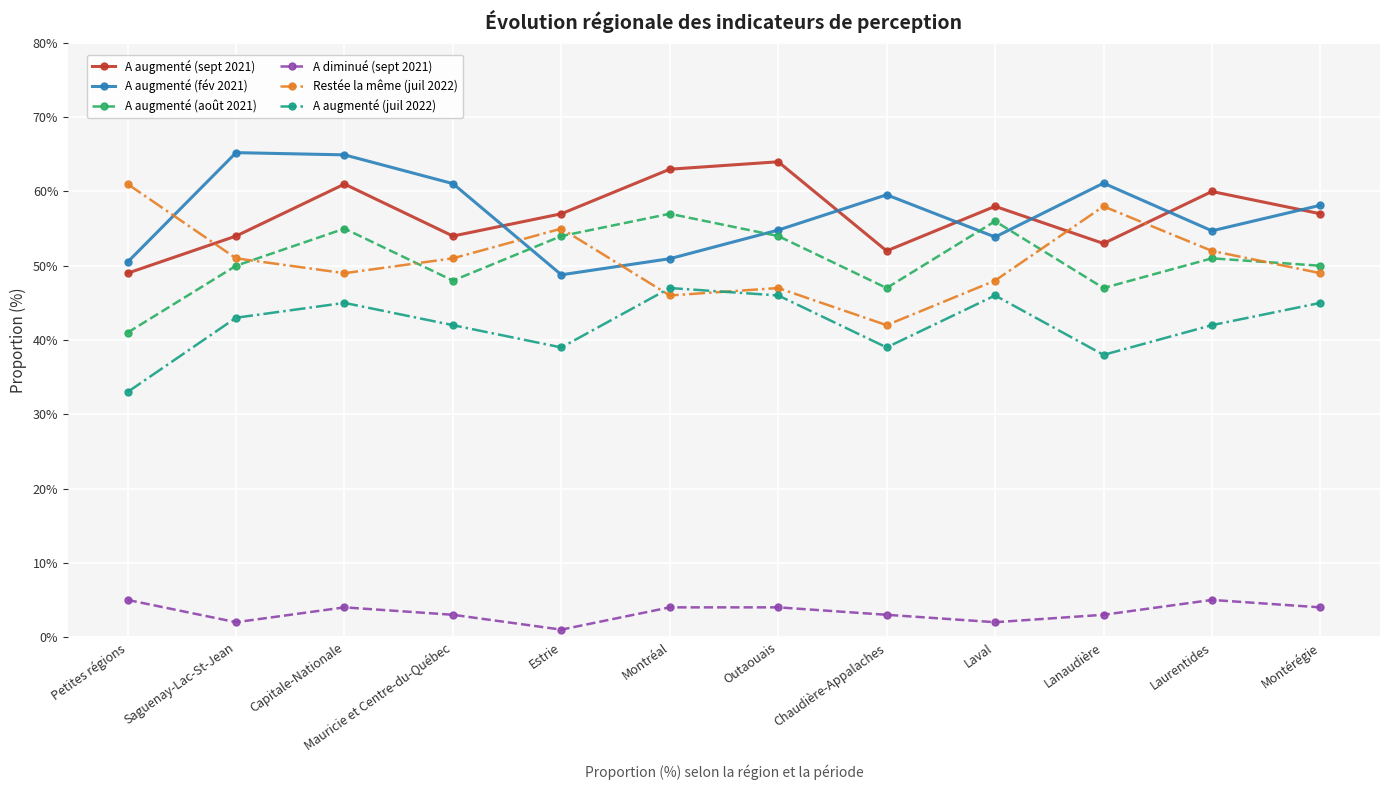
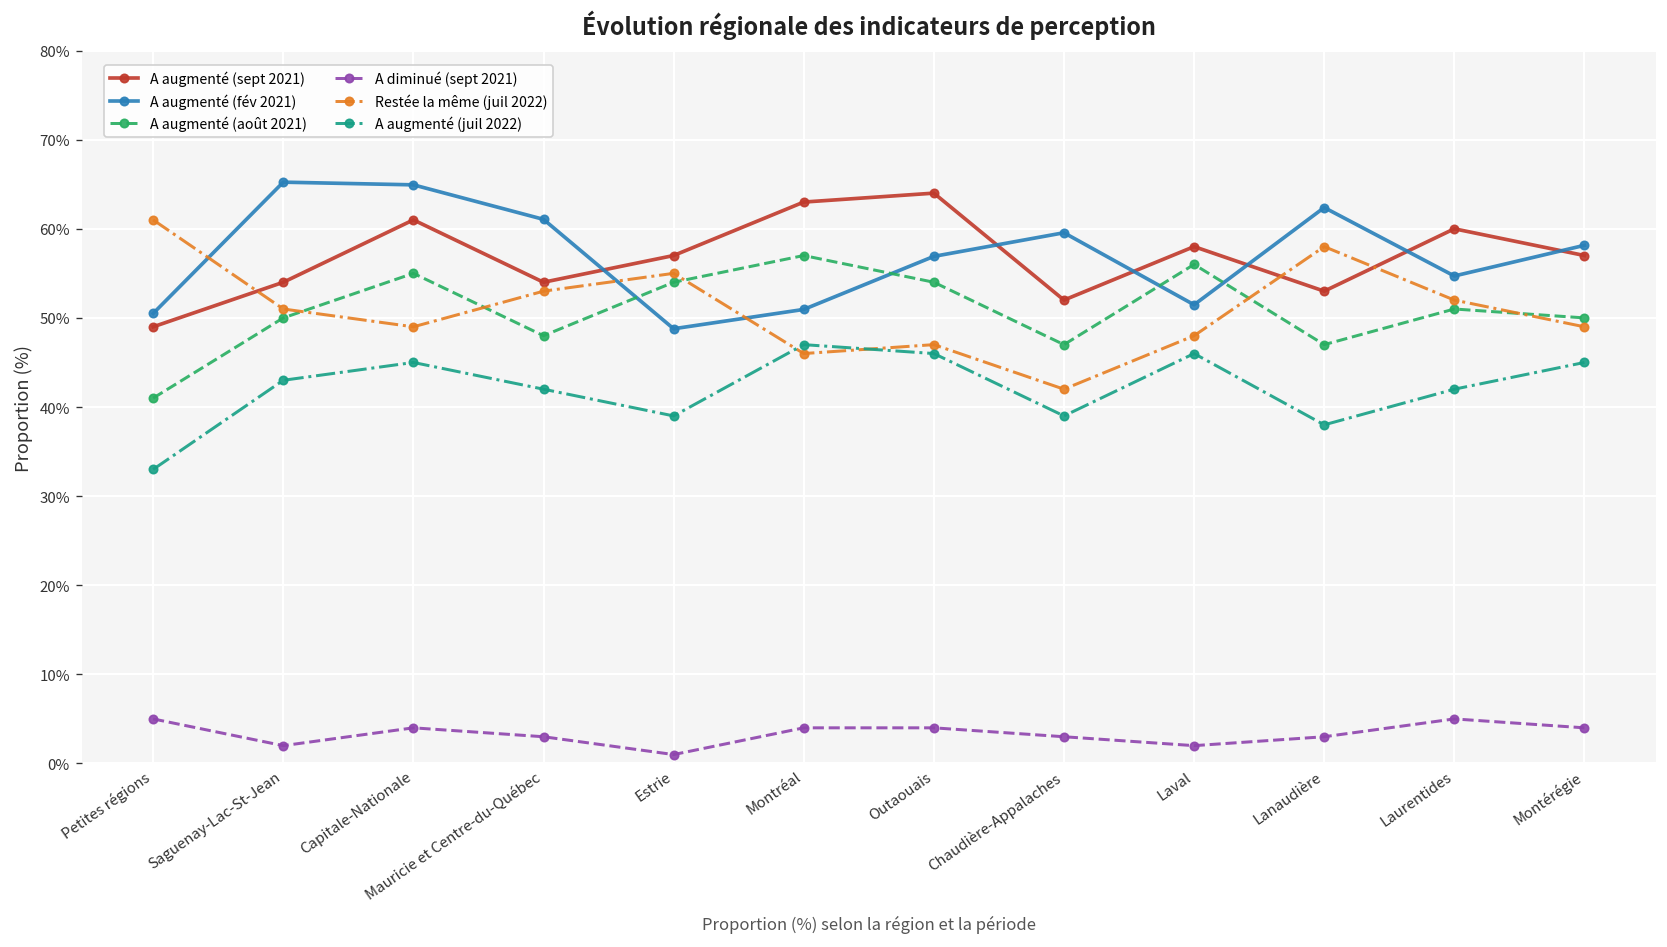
  {
    "A augmenté (sept 2021)": {
      "Petites régions": "49%",
      "Saguenay-Lac-St-Jean": "54%",
      "Capitale-Nationale": "61%",
      "Mauricie et Centre-du-Québec": "54%",
      "Estrie": "57%",
      "Montréal": "63%",
      "Outaouais": "64%",
      "Chaudière-Appalaches": "52%",
      "Laval": "58%",
      "Lanaudière": "53%",
      "Laurentides": "60%",
      "Montérégie": "57%"
    },
    "A augmenté (fév 2021)": {
      "Petites régions": "50%",
      "Saguenay-Lac-St-Jean": "65%",
      "Capitale-Nationale": "65%",
      "Mauricie et Centre-du-Québec": "61%",
      "Estrie": "49%",
      "Montréal": "51%",
-     "Outaouais": "55%",
+     "Outaouais": "57%",
      "Chaudière-Appalaches": "60%",
-     "Laval": "54%",
-     "Lanaudière": "61%",
+     "Laval": "51%",
+     "Lanaudière": "62%",
      "Laurentides": "55%",
      "Montérégie": "58%"
    },
    "A diminué (sept 2021)": {
      "Petites régions": "5%",
      "Saguenay-Lac-St-Jean": "2%",
      "Capitale-Nationale": "4%",
      "Mauricie et Centre-du-Québec": "3%",
      "Estrie": "1%",
      "Montréal": "4%",
      "Outaouais": "4%",
      "Chaudière-Appalaches": "3%",
      "Laval": "2%",
      "Lanaudière": "3%",
      "Laurentides": "5%",
      "Montérégie": "4%"
    },
    "Restée la même (juil 2022)": {
      "Petites régions": "61%",
      "Saguenay-Lac-St-Jean": "51%",
      "Capitale-Nationale": "49%",
-     "Mauricie et Centre-du-Québec": "51%",
+     "Mauricie et Centre-du-Québec": "53%",
      "Estrie": "55%",
      "Montréal": "46%",
      "Outaouais": "47%",
      "Chaudière-Appalaches": "42%",
      "Laval": "48%",
      "Lanaudière": "58%",
      "Laurentides": "52%",
      "Montérégie": "49%"
    }
  }
